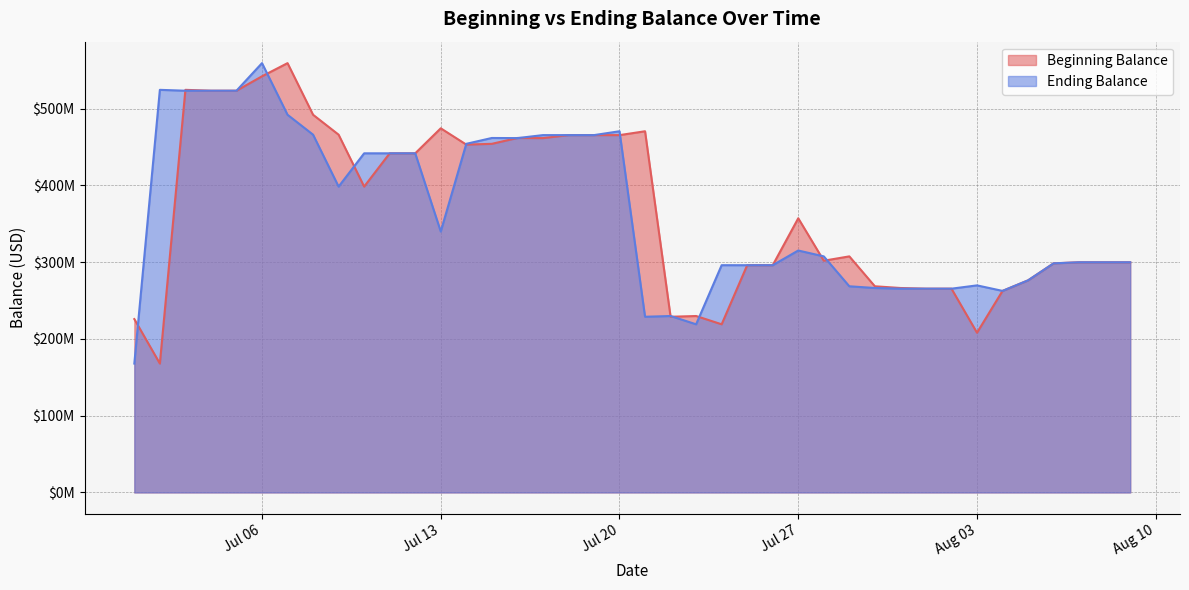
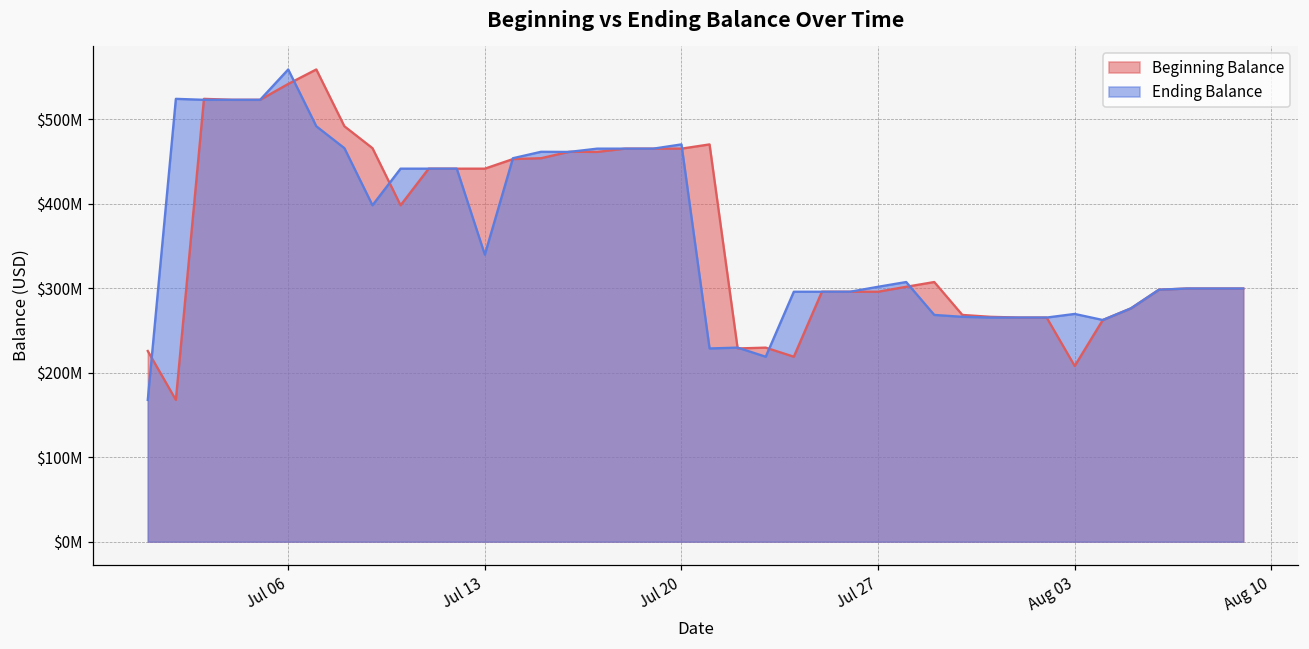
  {
    "Beginning Balance": {
      "Jul 06": "$540000000",
-     "Jul 13": "$470000000",
+     "Jul 13": "$440000000",
      "Jul 20": "$470000000",
-     "Jul 27": "$360000000",
+     "Jul 27": "$300000000",
      "Aug 03": "$210000000"
    },
    "Ending Balance": {
      "Jul 06": "$560000000",
      "Jul 13": "$340000000",
      "Jul 20": "$470000000",
-     "Jul 27": "$320000000",
+     "Jul 27": "$300000000",
      "Aug 03": "$270000000"
    }
  }
